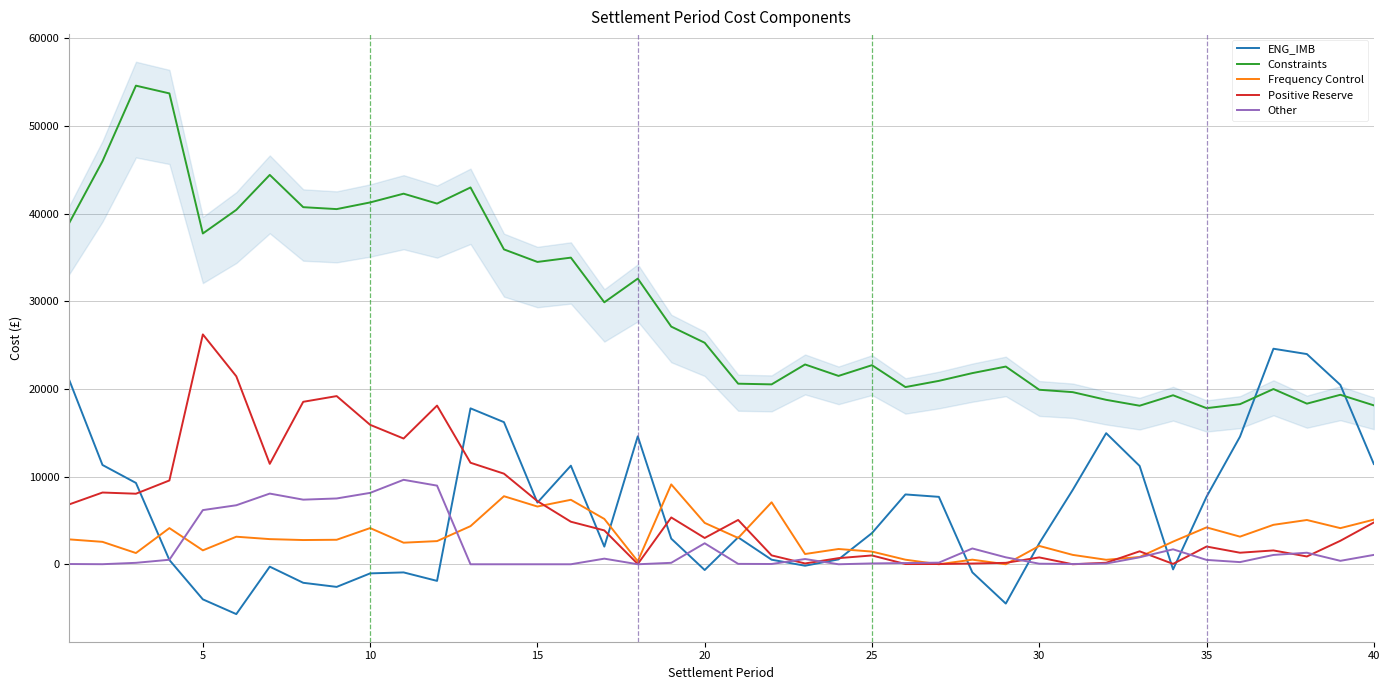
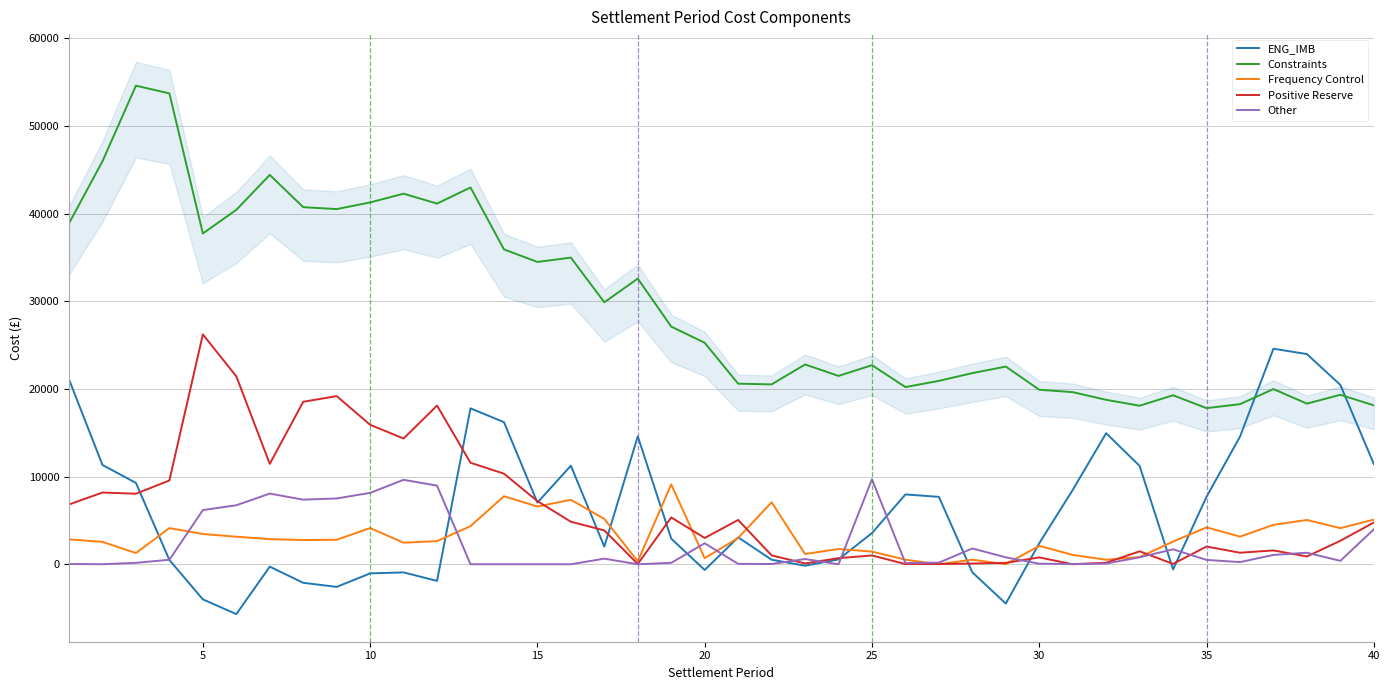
  {
    "Constraints": {
      "5": 38000,
      "10": 41000,
      "15": 34000,
      "20": 25000,
      "25": 23000,
      "30": 20000,
      "35": 18000,
      "40": 18000
    },
    "Frequency Control": {
-     "5": 2000,
+     "5": 3000,
      "10": 4000,
      "15": 7000,
-     "20": 5000,
+     "20": 1000,
      "25": 1000,
      "30": 2000,
      "35": 4000,
      "40": 5000
    },
    "Positive Reserve": {
      "5": 26000,
      "10": 16000,
      "20": 3000,
      "25": 1000,
      "30": 1000,
      "35": 2000,
      "40": 5000
    },
    "Other": {
      "5": 6000,
      "10": 8000,
      "15": 0,
      "20": 2000,
-     "25": 0,
+     "25": 10000,
      "30": 0,
      "35": 0,
-     "40": 1000
+     "40": 4000
    }
  }
